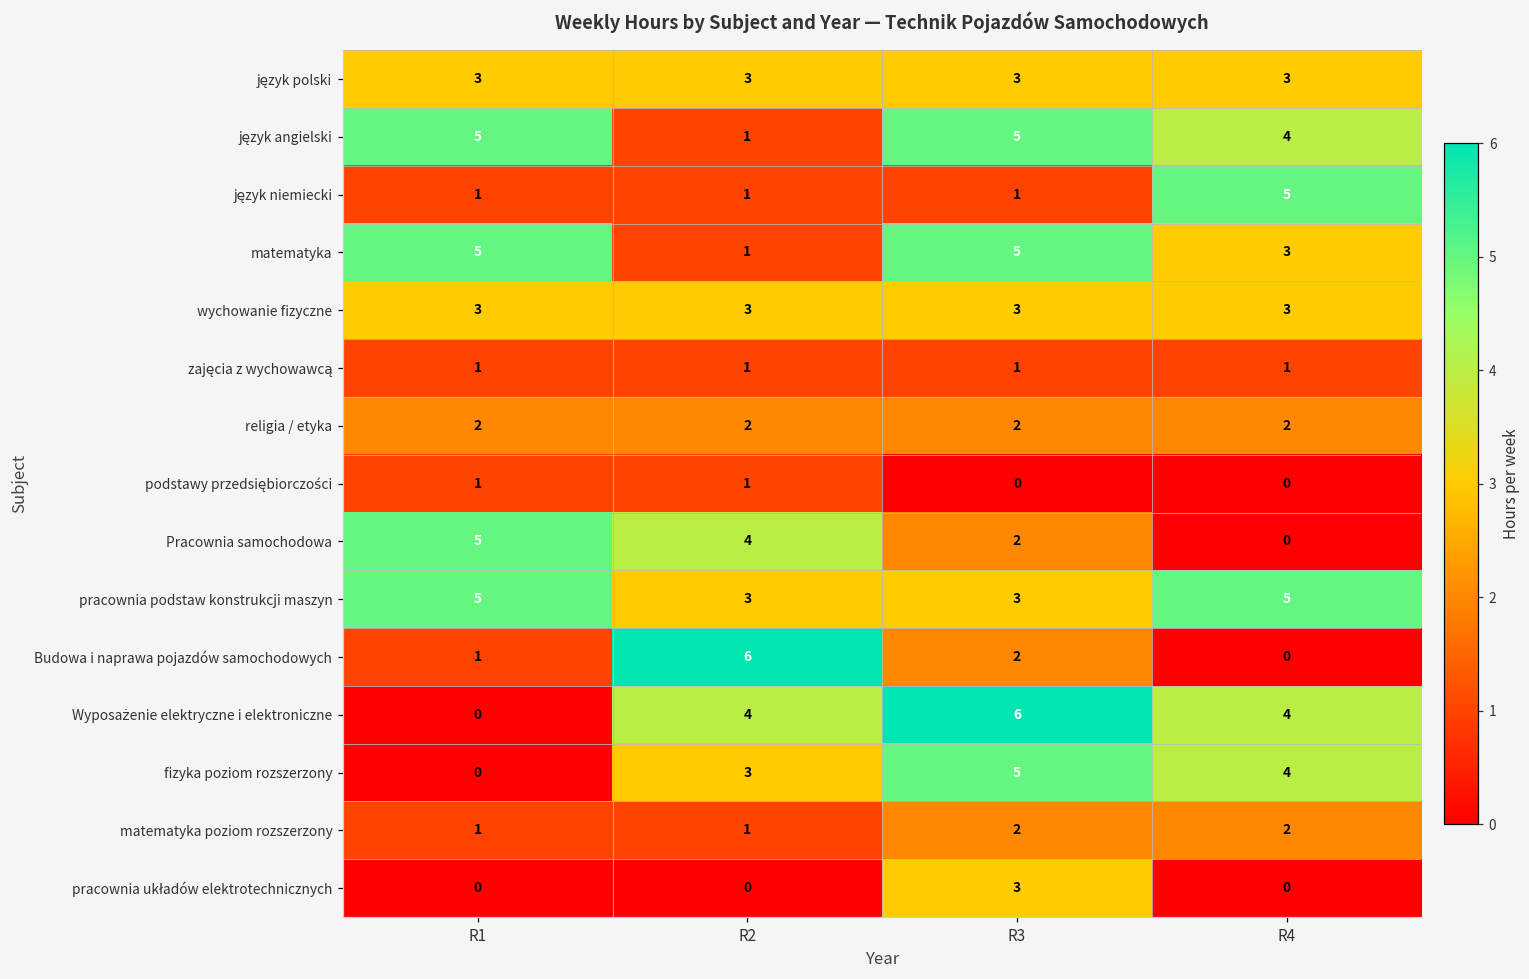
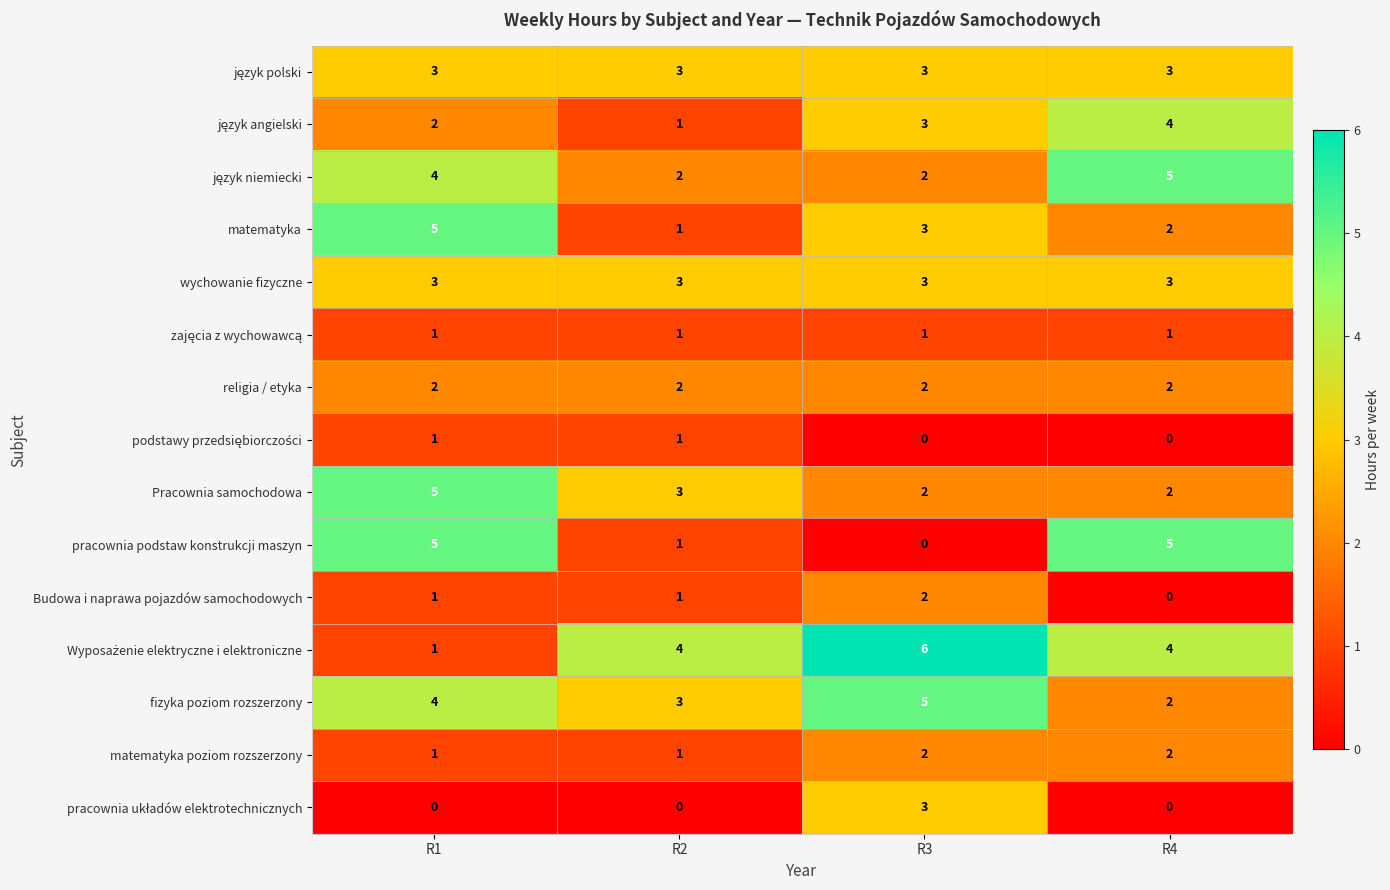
  {
    "język polski": {
      "R1": 3,
      "R2": 3,
      "R3": 3,
      "R4": 3
    },
    "język angielski": {
-     "R1": 5,
+     "R1": 2,
      "R2": 1,
-     "R3": 5,
+     "R3": 3,
      "R4": 4
    },
    "język niemiecki": {
-     "R1": 1,
-     "R2": 1,
-     "R3": 1,
+     "R1": 4,
+     "R2": 2,
+     "R3": 2,
      "R4": 5
    },
    "matematyka": {
      "R1": 5,
      "R2": 1,
-     "R3": 5,
-     "R4": 3
+     "R3": 3,
+     "R4": 2
    },
    "wychowanie fizyczne": {
      "R1": 3,
      "R2": 3,
      "R3": 3,
      "R4": 3
    },
    "zajęcia z wychowawcą": {
      "R1": 1,
      "R2": 1,
      "R3": 1,
      "R4": 1
    },
    "religia / etyka": {
      "R1": 2,
      "R2": 2,
      "R3": 2,
      "R4": 2
    },
    "podstawy przedsiębiorczości": {
      "R1": 1,
      "R2": 1,
      "R3": 0,
      "R4": 0
    },
    "Pracownia samochodowa": {
      "R1": 5,
-     "R2": 4,
+     "R2": 3,
      "R3": 2,
-     "R4": 0
+     "R4": 2
    },
    "pracownia podstaw konstrukcji maszyn": {
      "R1": 5,
-     "R2": 3,
-     "R3": 3,
+     "R2": 1,
+     "R3": 0,
      "R4": 5
    },
    "Budowa i naprawa pojazdów samochodowych": {
      "R1": 1,
-     "R2": 6,
+     "R2": 1,
      "R3": 2,
      "R4": 0
    },
    "Wyposażenie elektryczne i elektroniczne": {
-     "R1": 0,
+     "R1": 1,
      "R2": 4,
      "R3": 6,
      "R4": 4
    },
    "fizyka poziom rozszerzony": {
-     "R1": 0,
+     "R1": 4,
      "R2": 3,
      "R3": 5,
-     "R4": 4
+     "R4": 2
    },
    "matematyka poziom rozszerzony": {
      "R1": 1,
      "R2": 1,
      "R3": 2,
      "R4": 2
    },
    "pracownia układów elektrotechnicznych": {
      "R1": 0,
      "R2": 0,
      "R3": 3,
      "R4": 0
    }
  }
